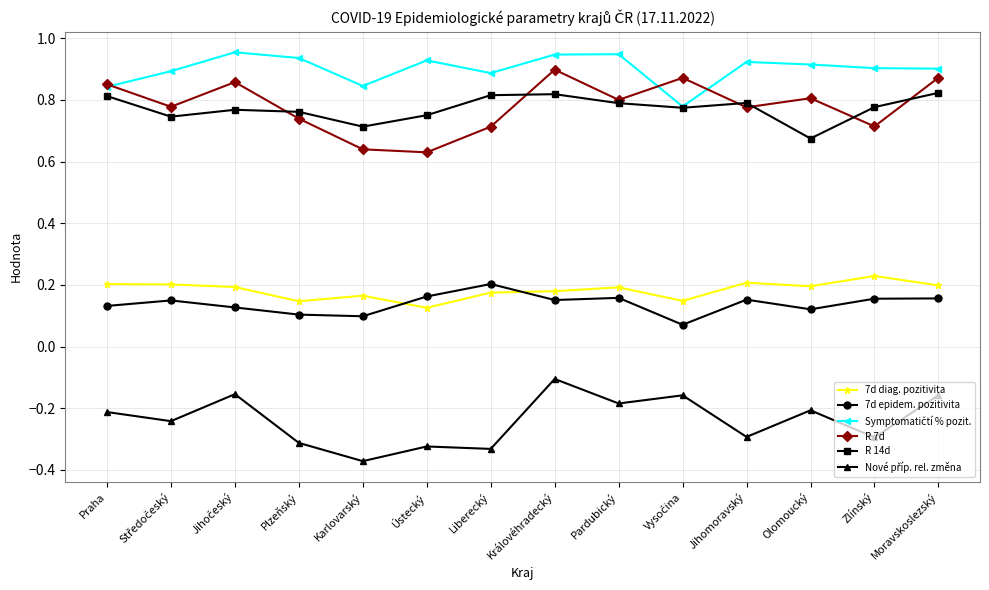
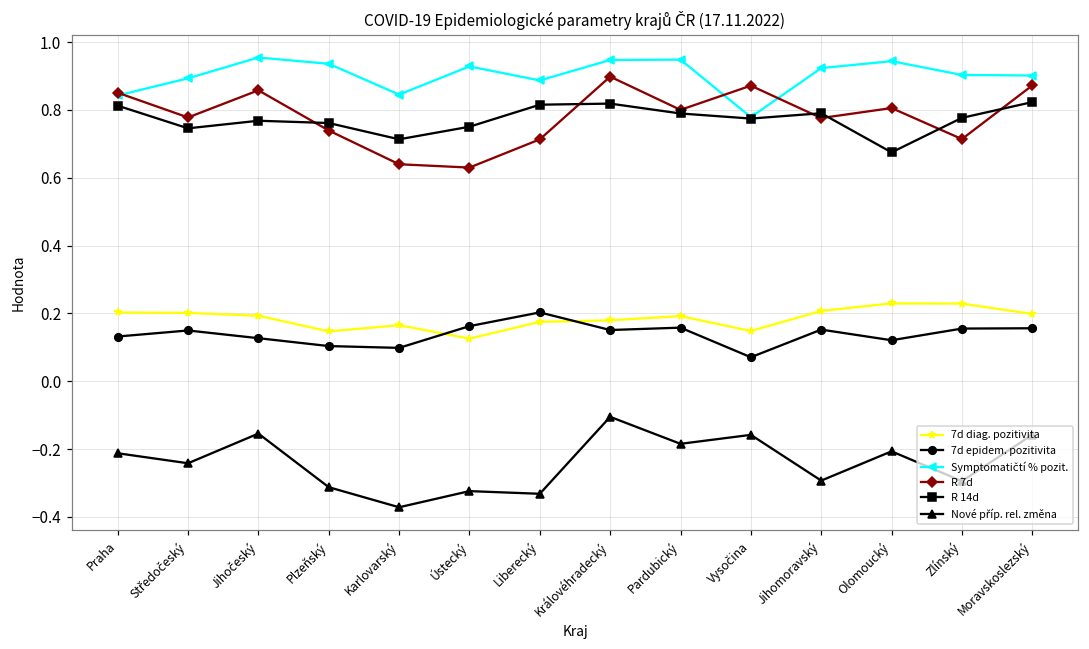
  {
    "7d diag. pozitivita": {
      "Praha": 0.20,
      "Středočeský": 0.20,
      "Jihočeský": 0.19,
      "Plzeňský": 0.15,
      "Karlovarský": 0.16,
      "Ústecký": 0.13,
      "Liberecký": 0.17,
      "Královéhradecký": 0.18,
      "Pardubický": 0.19,
      "Vysočina": 0.15,
      "Jihomoravský": 0.21,
-     "Olomoucký": 0.20,
+     "Olomoucký": 0.23,
      "Zlínský": 0.23,
      "Moravskoslezský": 0.20
    },
    "Symptomatičtí % pozit.": {
      "Středočeský": 0.89,
      "Jihočeský": 0.95,
      "Plzeňský": 0.94,
      "Karlovarský": 0.85,
      "Ústecký": 0.93,
      "Liberecký": 0.89,
      "Královéhradecký": 0.95,
      "Pardubický": 0.95,
      "Jihomoravský": 0.92,
-     "Olomoucký": 0.91,
+     "Olomoucký": 0.94,
      "Zlínský": 0.90,
      "Moravskoslezský": 0.90
    },
    "R 7d": {
      "Středočeský": 0.78,
      "Jihočeský": 0.86,
      "Plzeňský": 0.74,
      "Karlovarský": 0.64,
      "Ústecký": 0.63,
      "Liberecký": 0.71,
      "Královéhradecký": 0.90,
      "Pardubický": 0.80,
      "Vysočina": 0.87,
      "Jihomoravský": 0.78,
      "Olomoucký": 0.81,
      "Zlínský": 0.71,
      "Moravskoslezský": 0.87
    }
  }
